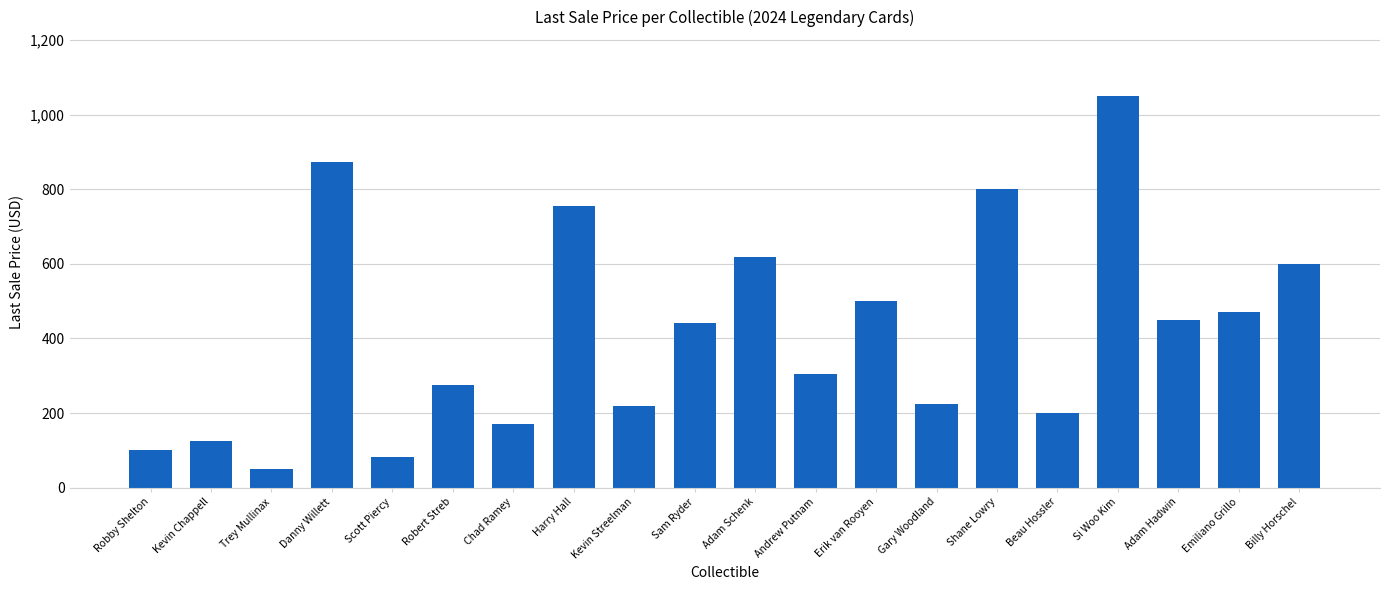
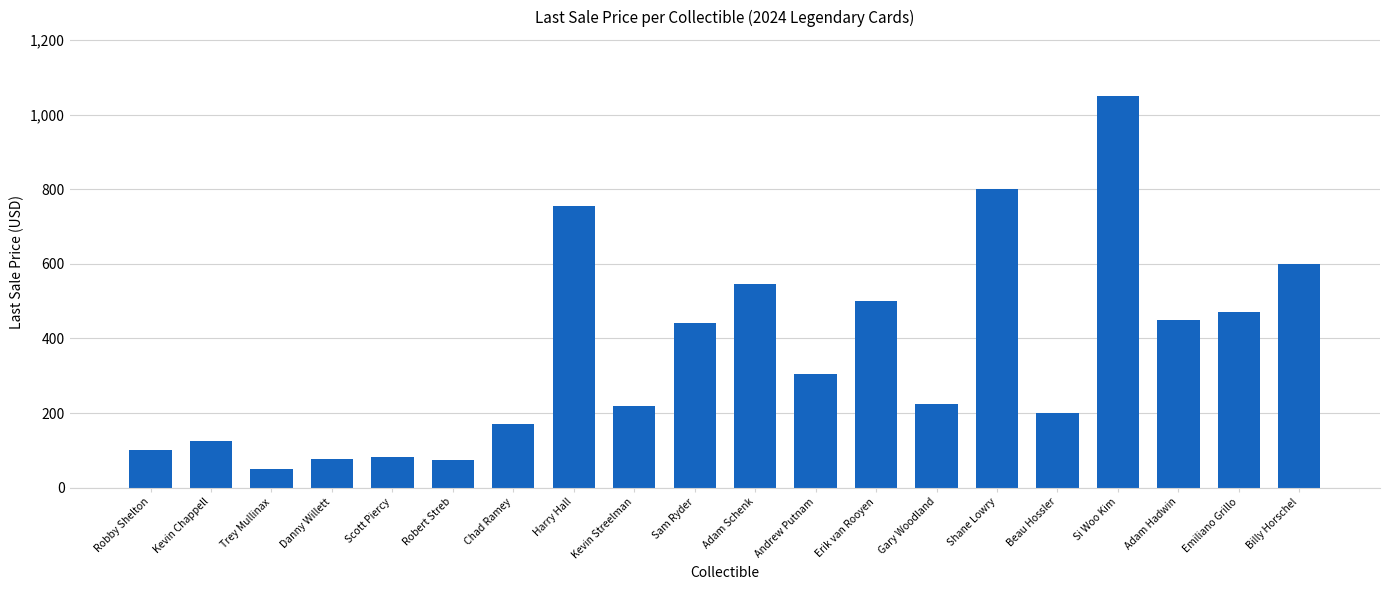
  {
    "Robby Shelton": "100",
    "Kevin Chappell": "130",
    "Trey Mullinax": "50",
-   "Danny Willett": "870",
+   "Danny Willett": "80",
    "Scott Piercy": "80",
-   "Robert Streb": "280",
+   "Robert Streb": "80",
    "Chad Ramey": "170",
    "Harry Hall": "750",
    "Kevin Streelman": "220",
    "Sam Ryder": "440",
-   "Adam Schenk": "620",
+   "Adam Schenk": "550",
    "Andrew Putnam": "310",
    "Erik van Rooyen": "500",
    "Gary Woodland": "230",
    "Shane Lowry": "800",
    "Beau Hossler": "200",
    "Si Woo Kim": "1,050",
    "Adam Hadwin": "450",
    "Emiliano Grillo": "470",
    "Billy Horschel": "600"
  }
